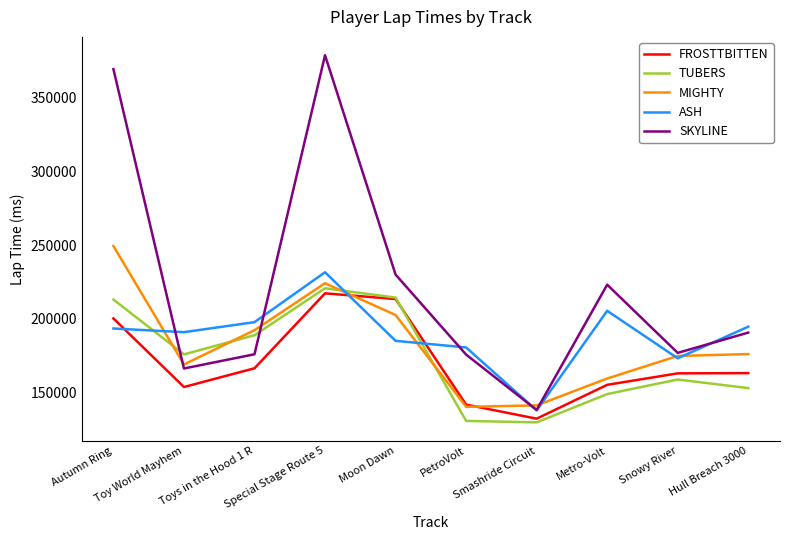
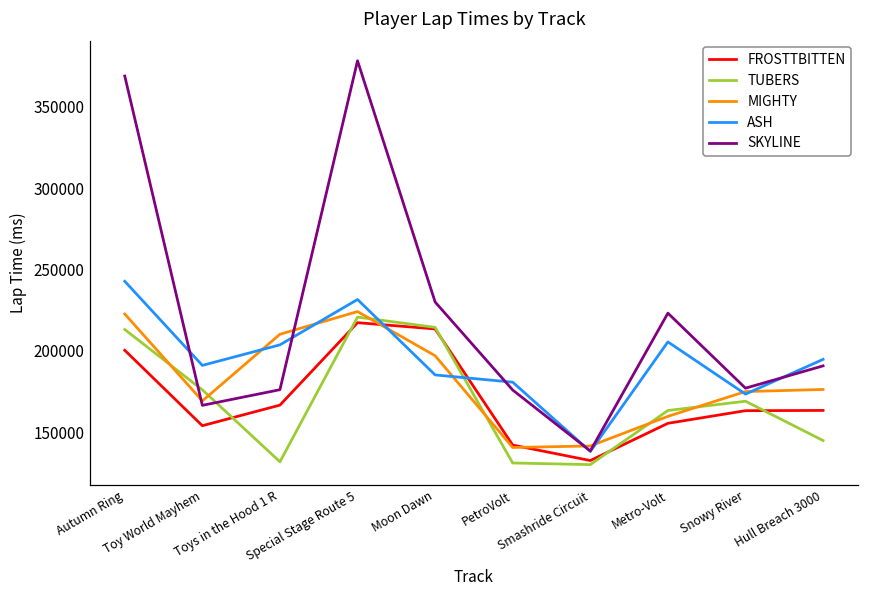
  {
    "FROSTTBITTEN": {
      "Autumn Ring": 200000,
      "Toy World Mayhem": 154000,
      "Toys in the Hood 1 R": 167000,
      "Special Stage Route 5": 217000,
      "Smashride Circuit": 133000,
      "Metro-Volt": 155000,
      "Snowy River": 163000,
      "Hull Breach 3000": 163000
    },
    "TUBERS": {
      "Autumn Ring": 213000,
      "Toy World Mayhem": 176000,
-     "Toys in the Hood 1 R": 189000,
+     "Toys in the Hood 1 R": 132000,
      "Special Stage Route 5": 221000,
      "PetroVolt": 131000,
      "Smashride Circuit": 130000,
-     "Metro-Volt": 149000,
-     "Snowy River": 159000,
-     "Hull Breach 3000": 153000
+     "Metro-Volt": 163000,
+     "Snowy River": 169000,
+     "Hull Breach 3000": 145000
    },
    "MIGHTY": {
-     "Autumn Ring": 249000,
+     "Autumn Ring": 223000,
      "Toy World Mayhem": 169000,
-     "Toys in the Hood 1 R": 192000,
+     "Toys in the Hood 1 R": 210000,
      "Special Stage Route 5": 224000,
-     "Moon Dawn": 203000,
+     "Moon Dawn": 197000,
      "Smashride Circuit": 142000,
      "Metro-Volt": 160000,
      "Hull Breach 3000": 176000
    },
    "ASH": {
-     "Autumn Ring": 194000,
+     "Autumn Ring": 243000,
      "Toy World Mayhem": 191000,
-     "Toys in the Hood 1 R": 198000,
+     "Toys in the Hood 1 R": 204000,
      "Special Stage Route 5": 232000,
      "Moon Dawn": 185000,
      "PetroVolt": 181000,
      "Metro-Volt": 206000,
      "Hull Breach 3000": 195000
    },
    "SKYLINE": {
      "Autumn Ring": 369000,
      "Toy World Mayhem": 167000,
      "Toys in the Hood 1 R": 176000,
      "Special Stage Route 5": 378000,
      "Moon Dawn": 230000,
      "PetroVolt": 176000,
      "Metro-Volt": 223000,
      "Snowy River": 177000,
      "Hull Breach 3000": 191000
    }
  }
